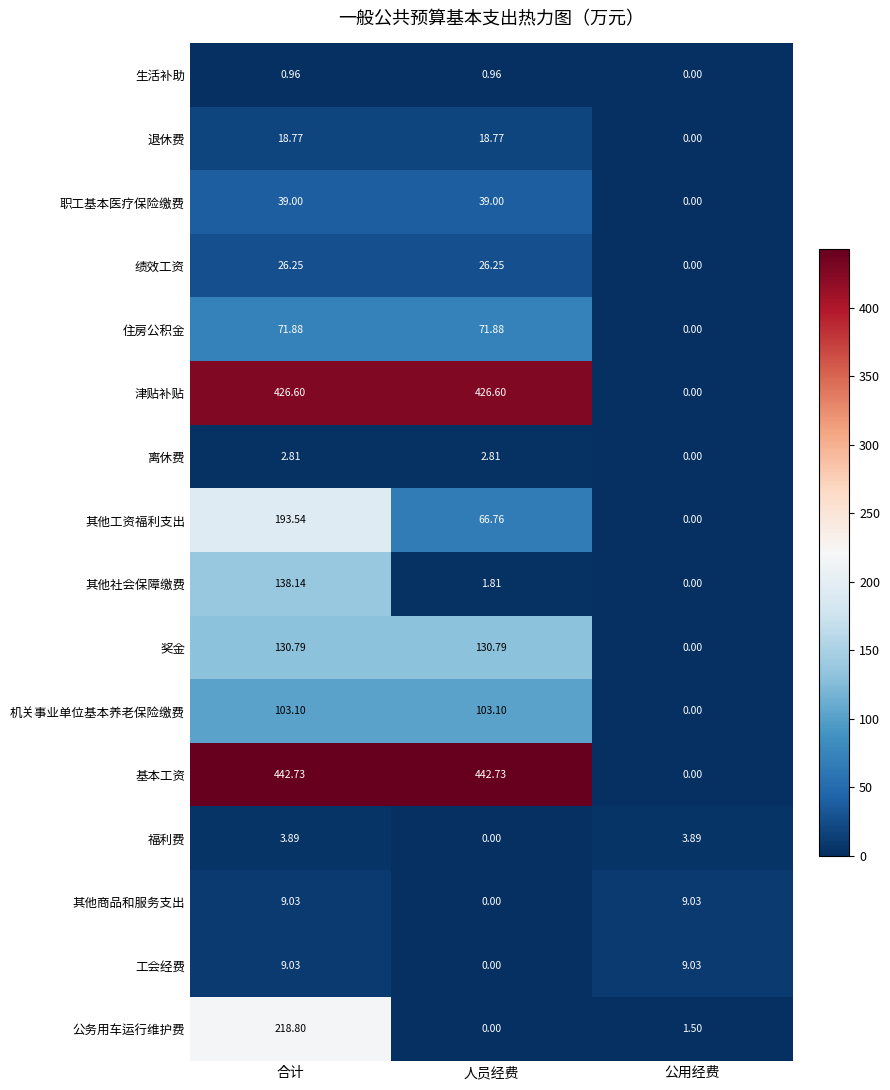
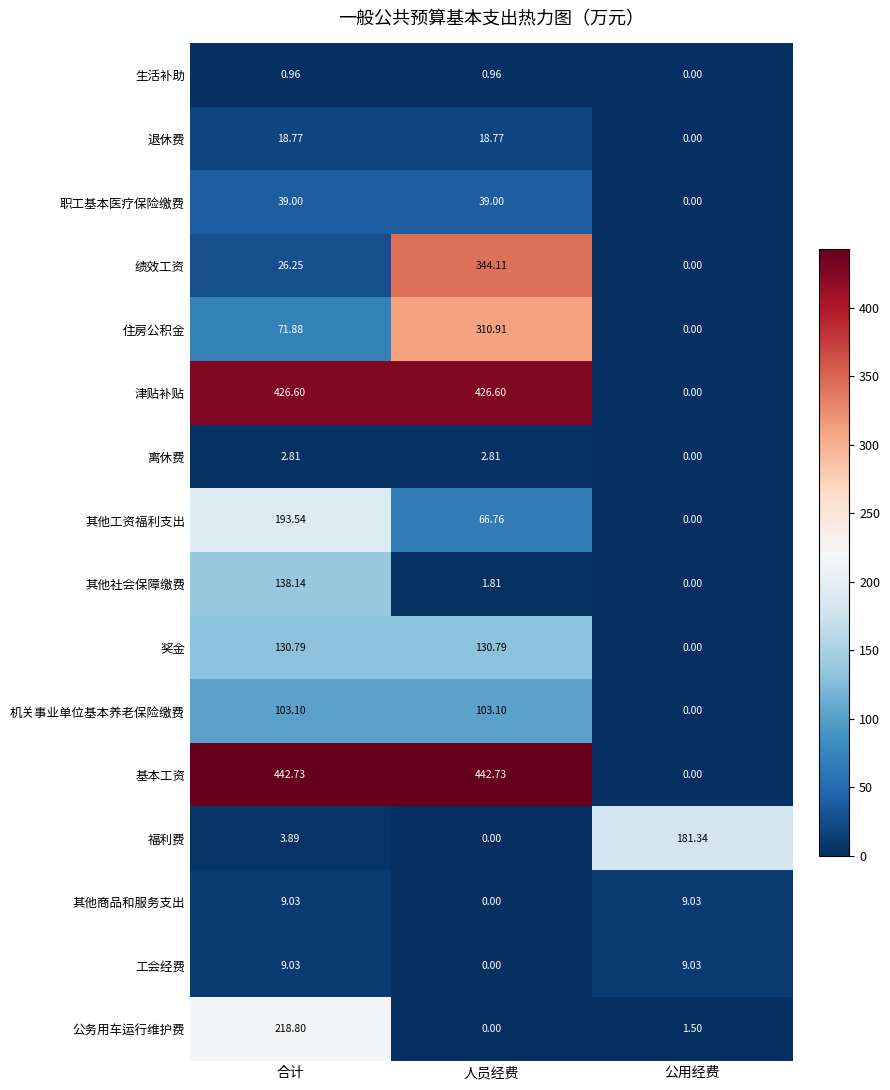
  {
    "生活补助": {
      "合计": 0.96,
      "人员经费": 0.96,
      "公用经费": 0.00
    },
    "退休费": {
      "合计": 18.77,
      "人员经费": 18.77,
      "公用经费": 0.00
    },
    "职工基本医疗保险缴费": {
      "合计": 39.00,
      "人员经费": 39.00,
      "公用经费": 0.00
    },
    "绩效工资": {
      "合计": 26.25,
-     "人员经费": 26.25,
+     "人员经费": 344.11,
      "公用经费": 0.00
    },
    "住房公积金": {
      "合计": 71.88,
-     "人员经费": 71.88,
+     "人员经费": 310.91,
      "公用经费": 0.00
    },
    "津贴补贴": {
      "合计": 426.60,
      "人员经费": 426.60,
      "公用经费": 0.00
    },
    "离休费": {
      "合计": 2.81,
      "人员经费": 2.81,
      "公用经费": 0.00
    },
    "其他工资福利支出": {
      "合计": 193.54,
      "人员经费": 66.76,
      "公用经费": 0.00
    },
    "其他社会保障缴费": {
      "合计": 138.14,
      "人员经费": 1.81,
      "公用经费": 0.00
    },
    "奖金": {
      "合计": 130.79,
      "人员经费": 130.79,
      "公用经费": 0.00
    },
    "机关事业单位基本养老保险缴费": {
      "合计": 103.10,
      "人员经费": 103.10,
      "公用经费": 0.00
    },
    "基本工资": {
      "合计": 442.73,
      "人员经费": 442.73,
      "公用经费": 0.00
    },
    "福利费": {
      "合计": 3.89,
      "人员经费": 0.00,
-     "公用经费": 3.89
+     "公用经费": 181.34
    },
    "其他商品和服务支出": {
      "合计": 9.03,
      "人员经费": 0.00,
      "公用经费": 9.03
    },
    "工会经费": {
      "合计": 9.03,
      "人员经费": 0.00,
      "公用经费": 9.03
    },
    "公务用车运行维护费": {
      "合计": 218.80,
      "人员经费": 0.00,
      "公用经费": 1.50
    }
  }
